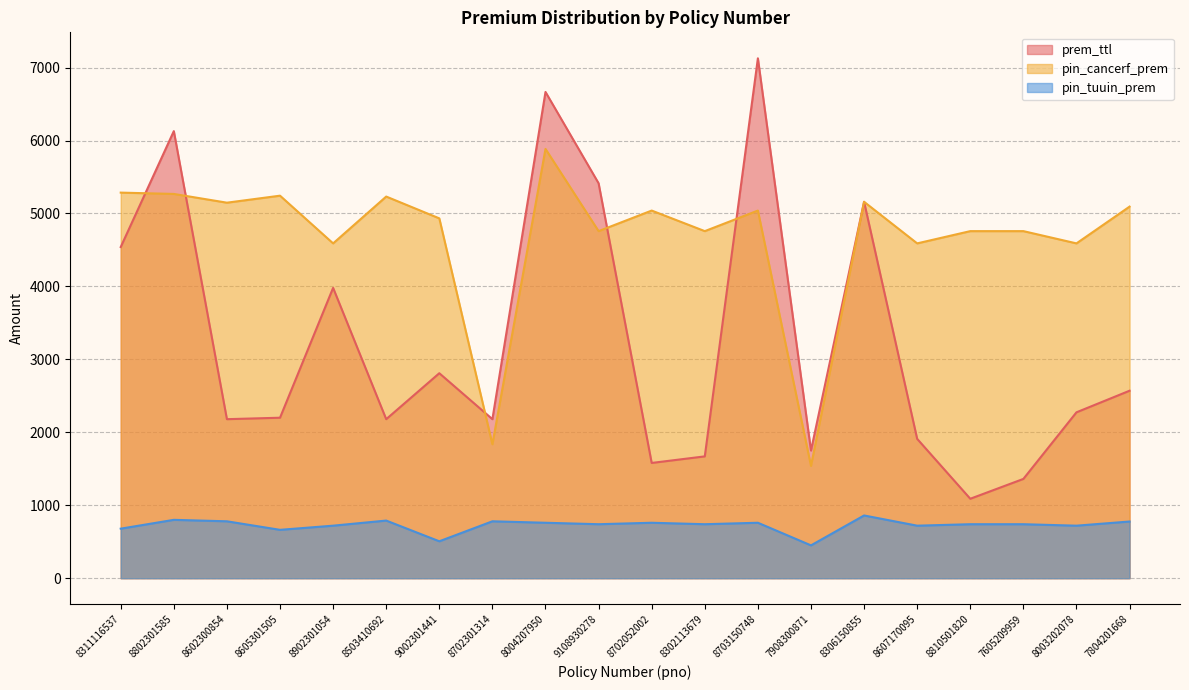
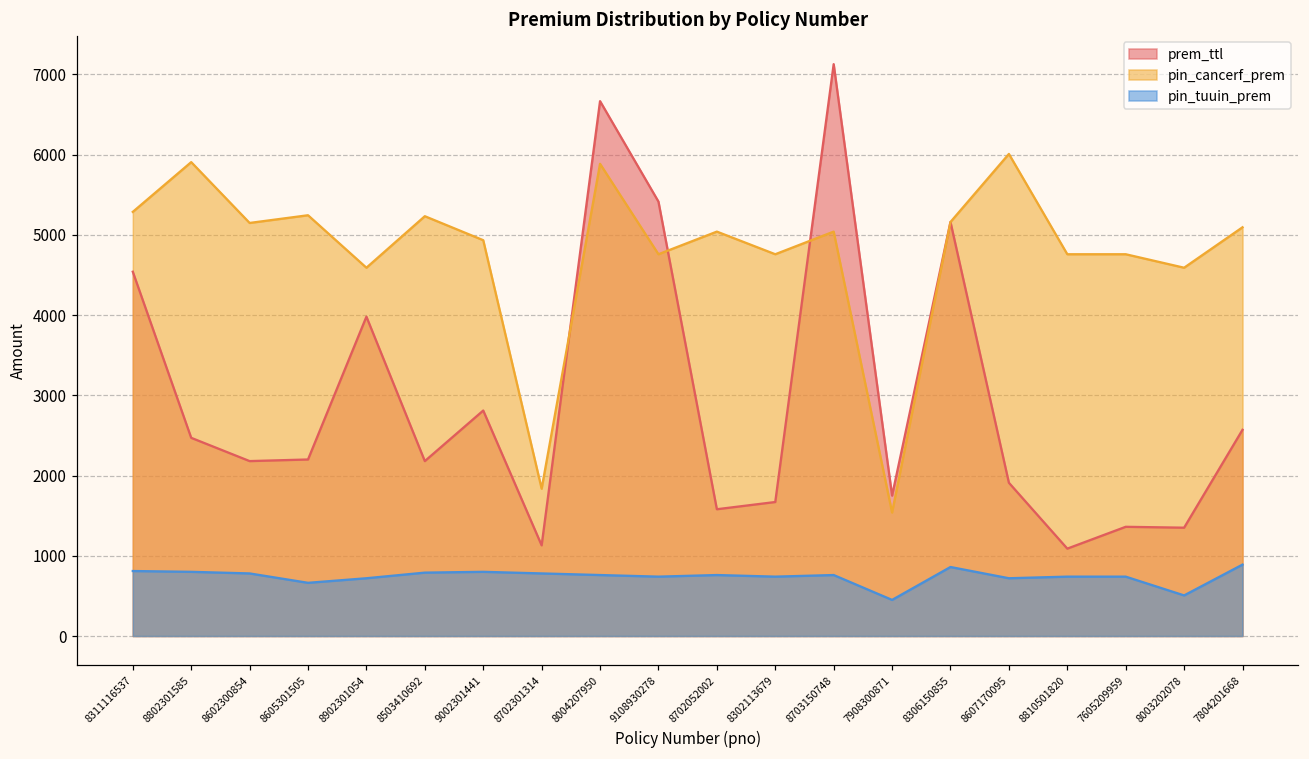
  {
    "prem_ttl": {
      "8311116537": 4500,
-     "8802301585": 6100,
+     "8802301585": 2500,
      "8602300854": 2200,
      "8605301505": 2200,
      "8902301054": 4000,
      "8503410692": 2200,
      "9002301441": 2800,
-     "8702301314": 2200,
+     "8702301314": 1100,
      "8004207950": 6700,
      "9108930278": 5400,
      "8702052002": 1600,
      "8302113679": 1700,
      "8703150748": 7100,
      "7908300871": 1800,
      "8607170095": 1900,
      "8810501820": 1100,
      "7605209959": 1400,
-     "8003202078": 2300,
+     "8003202078": 1400,
      "7804201668": 2600
    },
    "pin_cancerf_prem": {
      "8311116537": 5300,
-     "8802301585": 5300,
+     "8802301585": 5900,
      "8602300854": 5100,
      "8605301505": 5200,
      "8902301054": 4600,
      "8503410692": 5200,
      "9002301441": 4900,
      "8702301314": 1800,
      "8004207950": 5900,
      "9108930278": 4800,
      "8702052002": 5000,
      "8302113679": 4800,
      "8703150748": 5000,
      "7908300871": 1500,
-     "8607170095": 4600,
+     "8607170095": 6000,
      "8810501820": 4800,
      "7605209959": 4800,
      "8003202078": 4600,
      "7804201668": 5100
    },
    "pin_tuuin_prem": {
-     "8311116537": 700,
+     "8311116537": 800,
      "8802301585": 800,
      "8602300854": 800,
      "8605301505": 700,
      "8902301054": 700,
      "8503410692": 800,
-     "9002301441": 500,
+     "9002301441": 800,
      "8702301314": 800,
      "8004207950": 800,
      "9108930278": 700,
      "8702052002": 800,
      "8302113679": 700,
      "8703150748": 800,
      "7908300871": 500,
      "8306150855": 900,
      "8607170095": 700,
      "8810501820": 700,
      "7605209959": 700,
-     "8003202078": 700,
-     "7804201668": 800
+     "8003202078": 500,
+     "7804201668": 900
    }
  }
